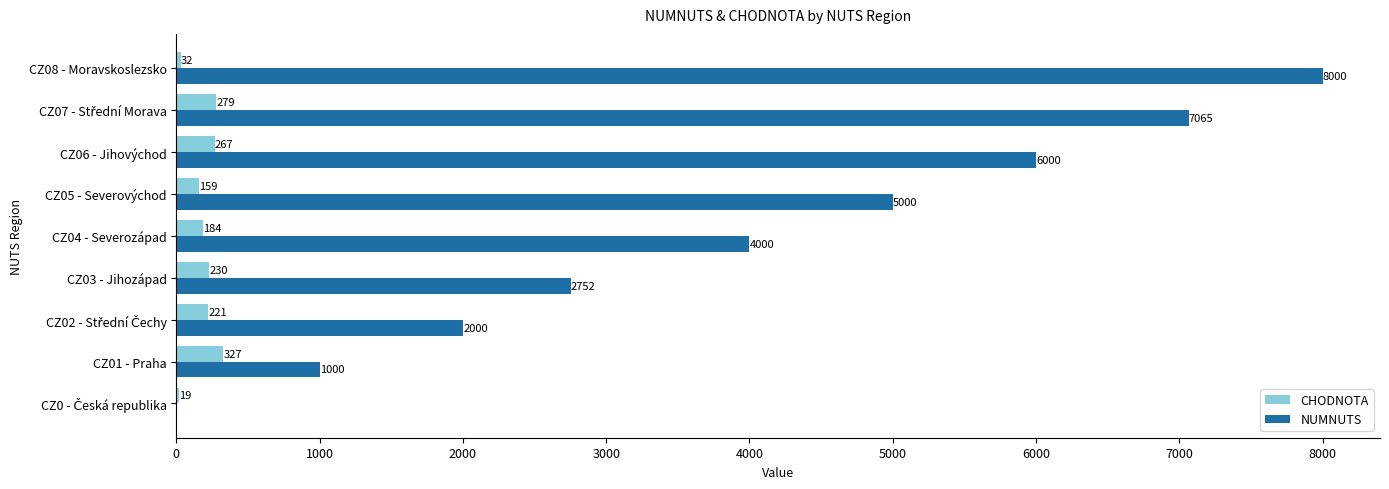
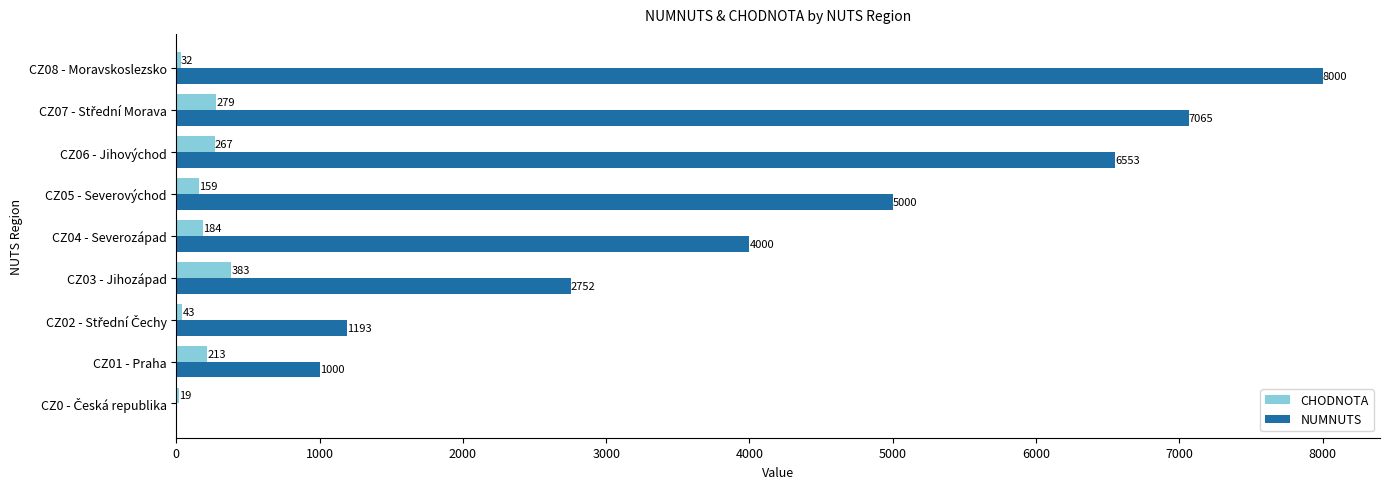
  {
    "CHODNOTA": {
      "CZ08 - Moravskoslezsko": 32,
      "CZ07 - Střední Morava": 279,
      "CZ06 - Jihovýchod": 267,
      "CZ05 - Severovýchod": 159,
      "CZ04 - Severozápad": 184,
-     "CZ03 - Jihozápad": 230,
-     "CZ02 - Střední Čechy": 221,
-     "CZ01 - Praha": 327,
+     "CZ03 - Jihozápad": 383,
+     "CZ02 - Střední Čechy": 43,
+     "CZ01 - Praha": 213,
      "CZ0 - Česká republika": 19
    },
    "NUMNUTS": {
      "CZ08 - Moravskoslezsko": 8000,
      "CZ07 - Střední Morava": 7065,
-     "CZ06 - Jihovýchod": 6000,
+     "CZ06 - Jihovýchod": 6553,
      "CZ05 - Severovýchod": 5000,
      "CZ04 - Severozápad": 4000,
      "CZ03 - Jihozápad": 2752,
-     "CZ02 - Střední Čechy": 2000,
+     "CZ02 - Střední Čechy": 1193,
      "CZ01 - Praha": 1000
    }
  }
